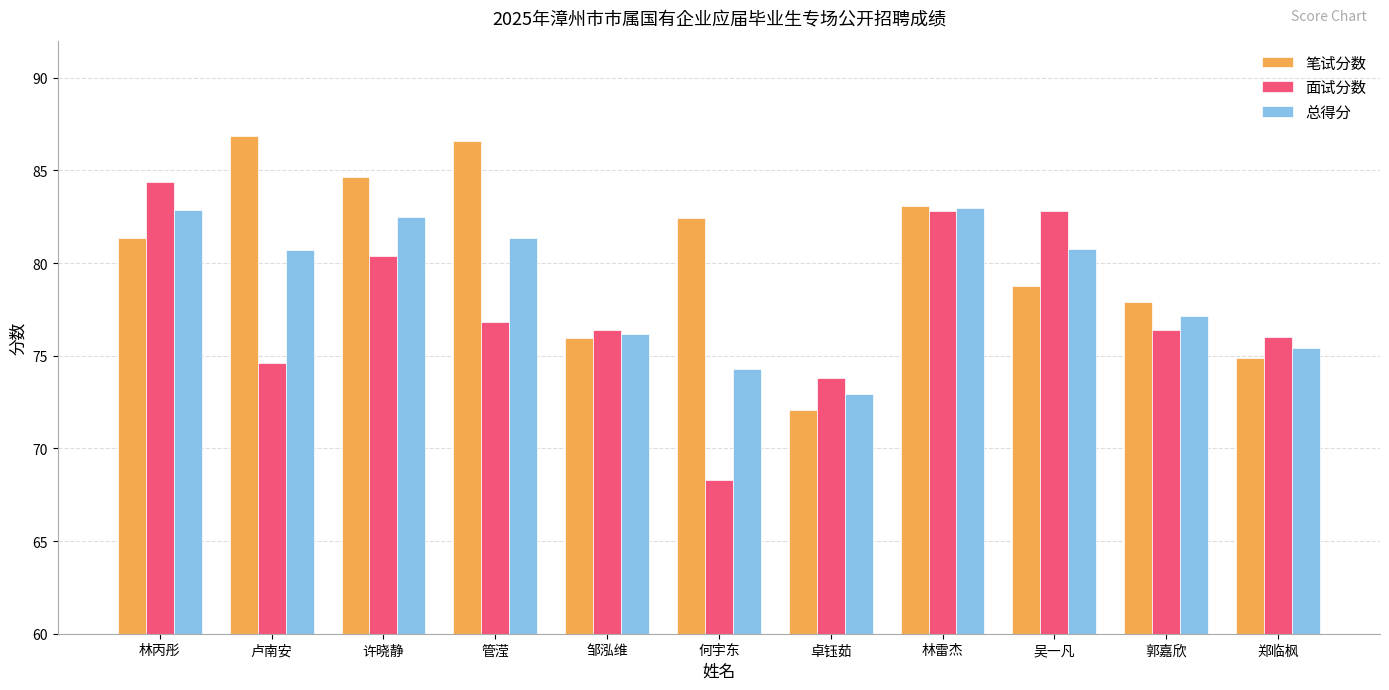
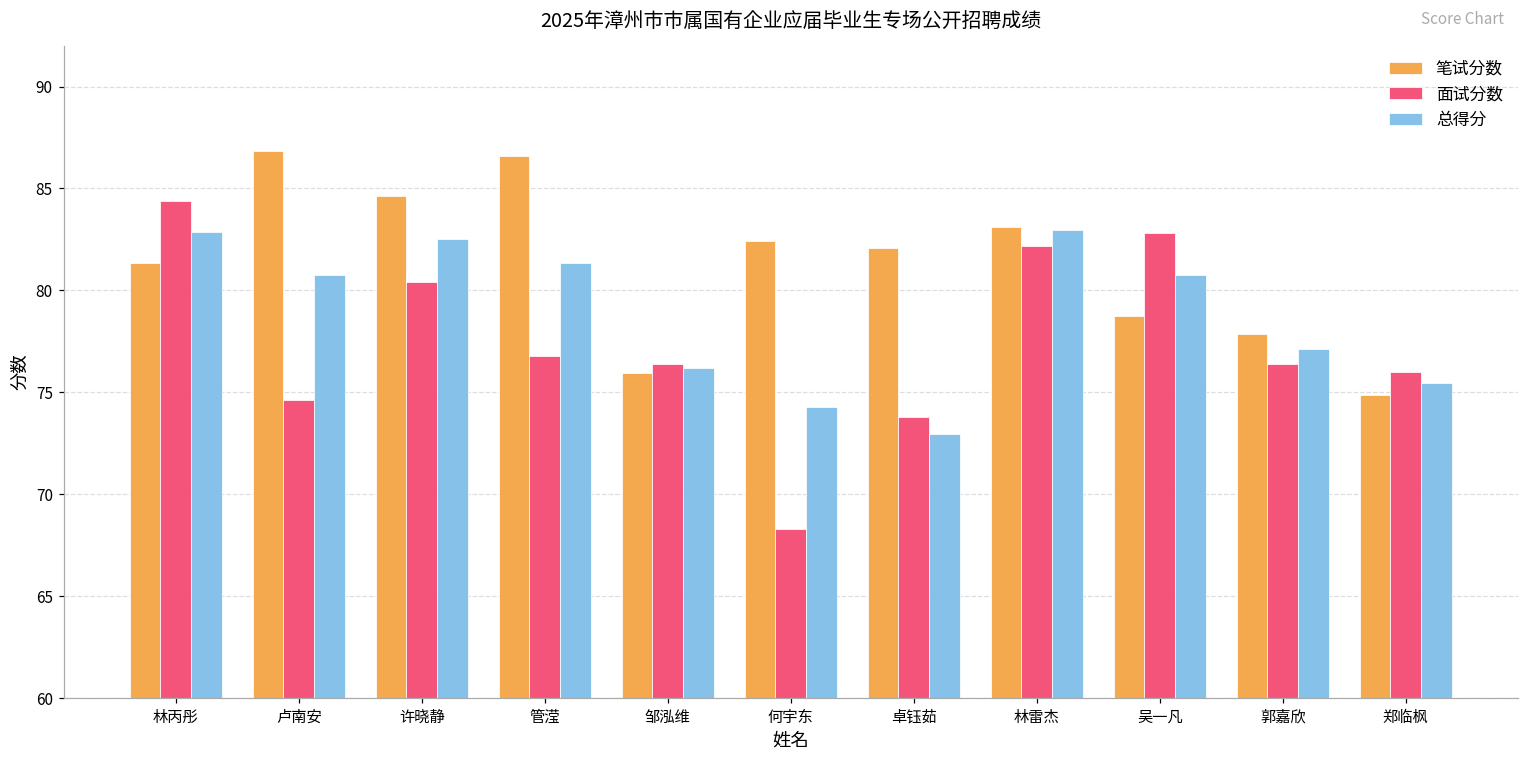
  {
    "笔试分数": {
      "林丙彤": 81.3,
      "卢南安": 86.9,
      "许晓静": 84.6,
      "管滢": 86.6,
      "邹泓维": 76.0,
      "何宇东": 82.4,
-     "卓钰茹": 72.1,
+     "卓钰茹": 82.1,
      "林雷杰": 83.1,
      "吴一凡": 78.7,
      "郭嘉欣": 77.9,
      "郑临枫": 74.9
    },
    "面试分数": {
      "林丙彤": 84.4,
      "卢南安": 74.6,
      "许晓静": 80.4,
      "管滢": 76.8,
      "邹泓维": 76.4,
      "何宇东": 68.3,
      "卓钰茹": 73.8,
-     "林雷杰": 82.8,
+     "林雷杰": 82.2,
      "吴一凡": 82.8,
      "郭嘉欣": 76.4,
      "郑临枫": 76.0
    },
    "总得分": {
      "林丙彤": 82.9,
      "卢南安": 80.7,
      "许晓静": 82.5,
      "管滢": 81.4,
      "邹泓维": 76.2,
      "何宇东": 74.3,
      "卓钰茹": 72.9,
      "林雷杰": 83.0,
      "吴一凡": 80.8,
      "郭嘉欣": 77.1,
      "郑临枫": 75.4
    }
  }
